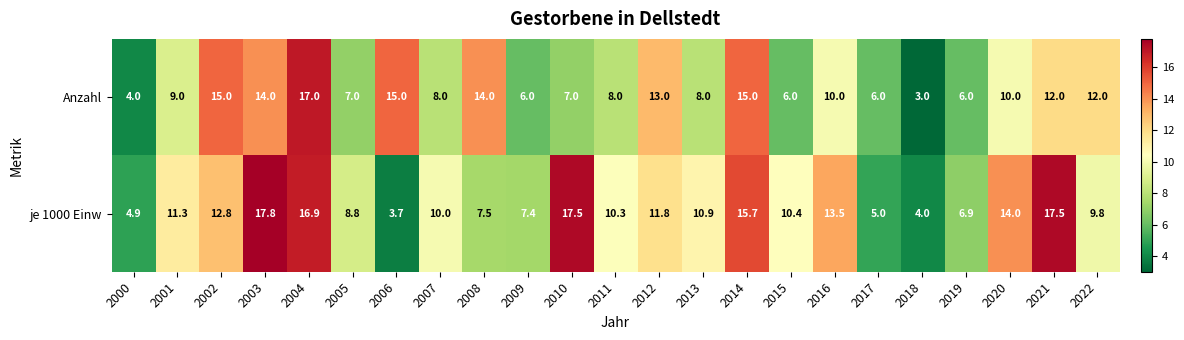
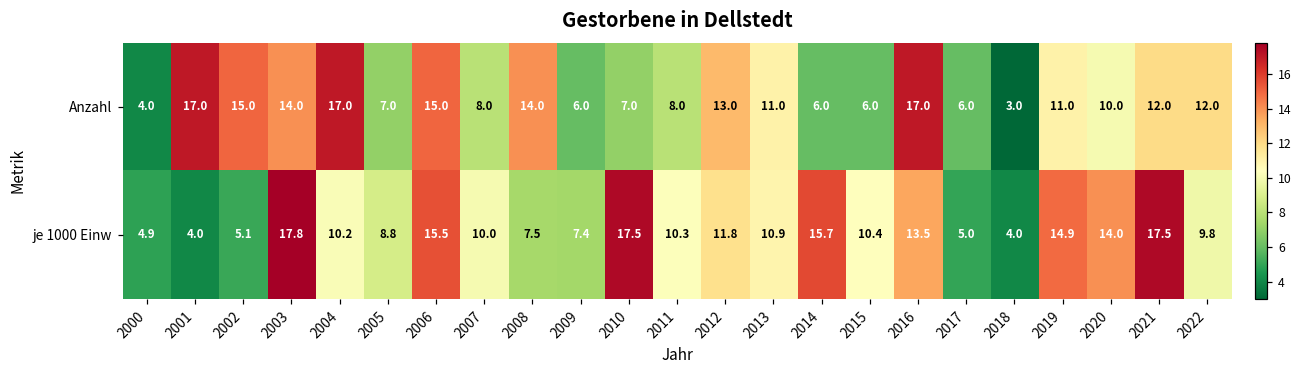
  {
    "Anzahl": {
      "2000": 4.0,
-     "2001": 9.0,
+     "2001": 17.0,
      "2002": 15.0,
      "2003": 14.0,
      "2004": 17.0,
      "2005": 7.0,
      "2006": 15.0,
      "2007": 8.0,
      "2008": 14.0,
      "2009": 6.0,
      "2010": 7.0,
      "2011": 8.0,
      "2012": 13.0,
-     "2013": 8.0,
-     "2014": 15.0,
+     "2013": 11.0,
+     "2014": 6.0,
      "2015": 6.0,
-     "2016": 10.0,
+     "2016": 17.0,
      "2017": 6.0,
      "2018": 3.0,
-     "2019": 6.0,
+     "2019": 11.0,
      "2020": 10.0,
      "2021": 12.0,
      "2022": 12.0
    },
    "je 1000 Einw": {
      "2000": 4.9,
-     "2001": 11.3,
-     "2002": 12.8,
+     "2001": 4.0,
+     "2002": 5.1,
      "2003": 17.8,
-     "2004": 16.9,
+     "2004": 10.2,
      "2005": 8.8,
-     "2006": 3.7,
+     "2006": 15.5,
      "2007": 10.0,
      "2008": 7.5,
      "2009": 7.4,
      "2010": 17.5,
      "2011": 10.3,
      "2012": 11.8,
      "2013": 10.9,
      "2014": 15.7,
      "2015": 10.4,
      "2016": 13.5,
      "2017": 5.0,
      "2018": 4.0,
-     "2019": 6.9,
+     "2019": 14.9,
      "2020": 14.0,
      "2021": 17.5,
      "2022": 9.8
    }
  }
